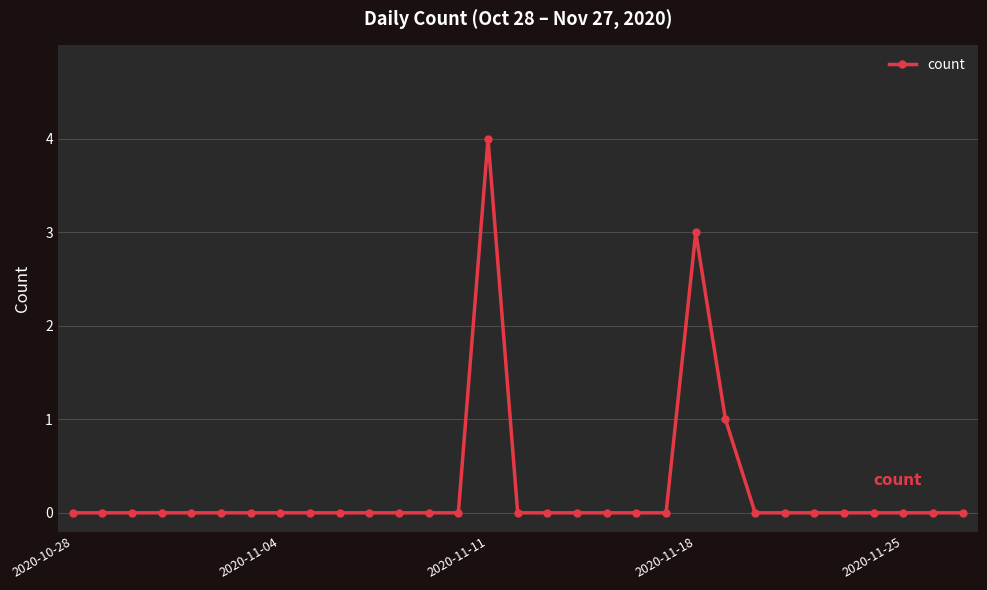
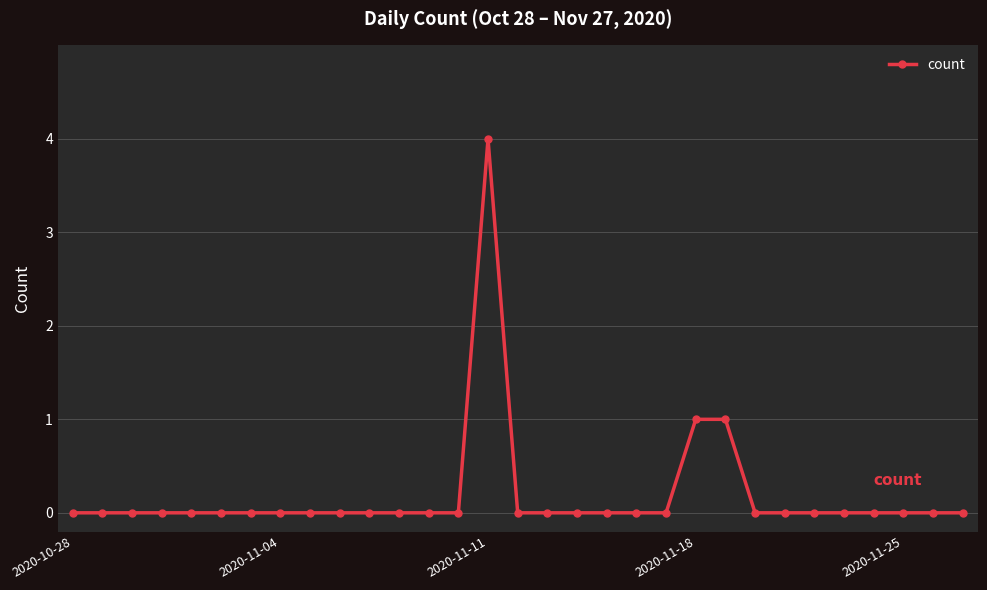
  {
    "2020-10-28": 0,
    "2020-11-04": 0,
    "2020-11-11": 4,
-   "2020-11-18": 3,
+   "2020-11-18": 1,
    "2020-11-25": 0
  }
